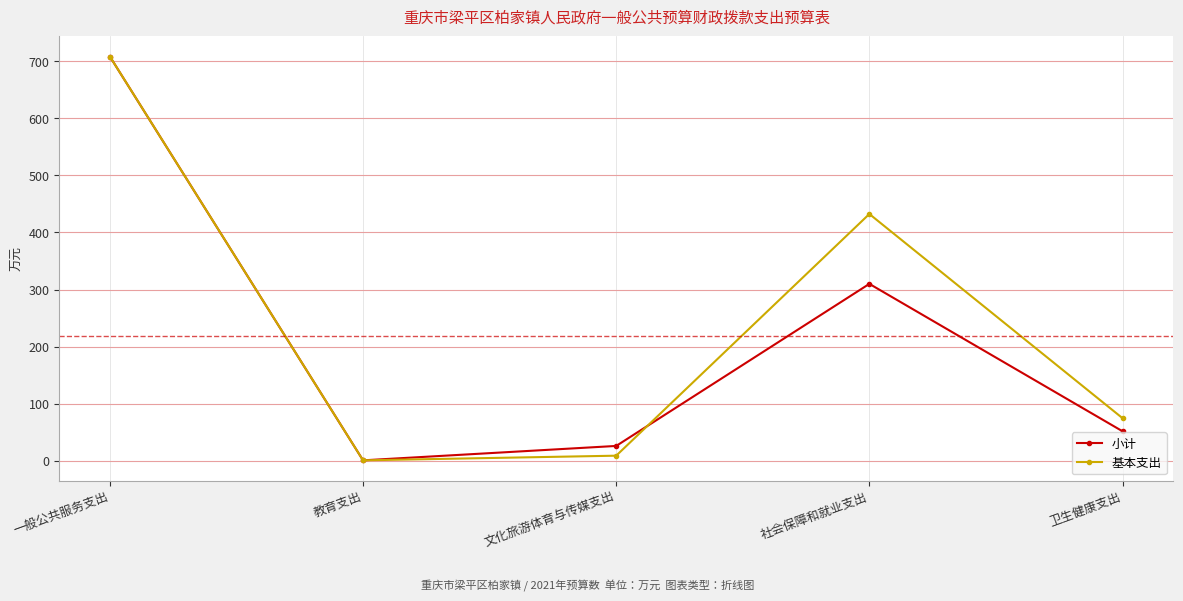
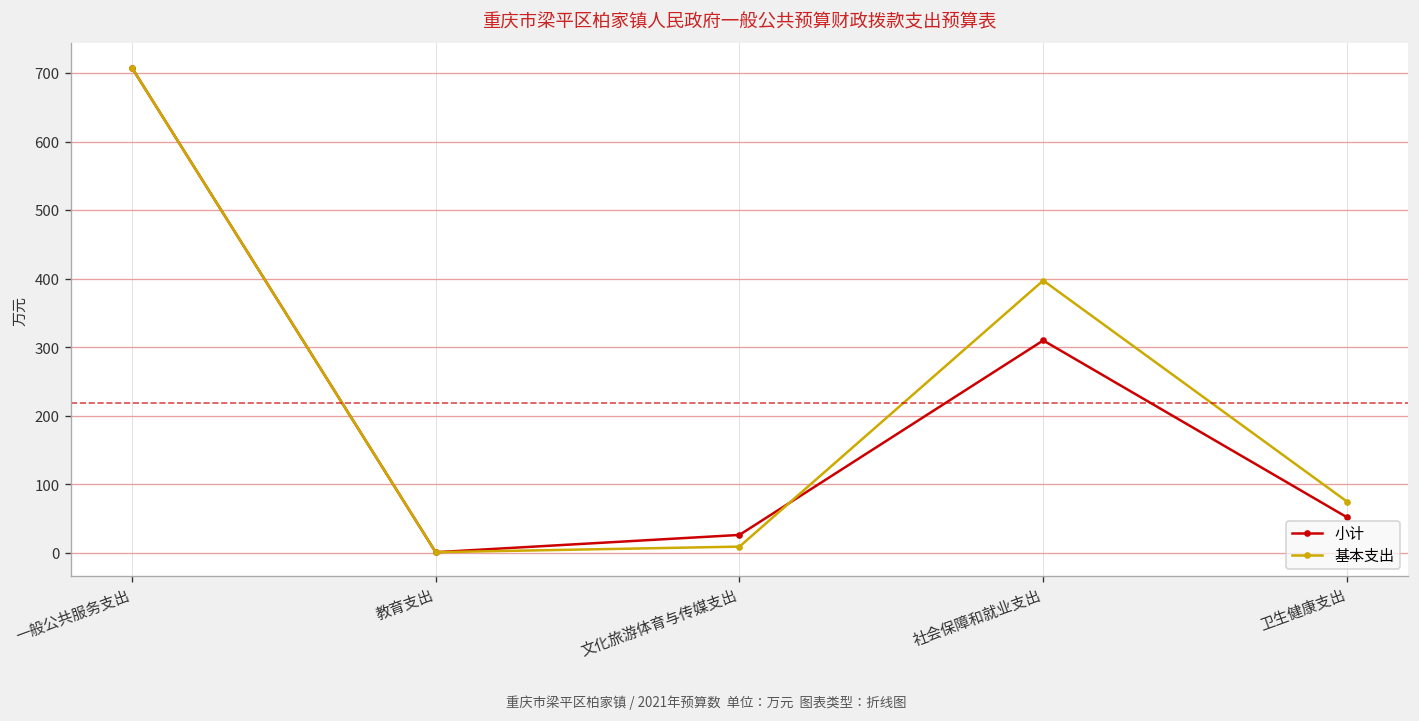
  {
    "小计": {
      "文化旅游体育与传媒支出": 30,
      "社会保障和就业支出": 310,
      "卫生健康支出": 50
    },
    "基本支出": {
      "文化旅游体育与传媒支出": 10,
-     "社会保障和就业支出": 430,
+     "社会保障和就业支出": 400,
      "卫生健康支出": 70
    }
  }
